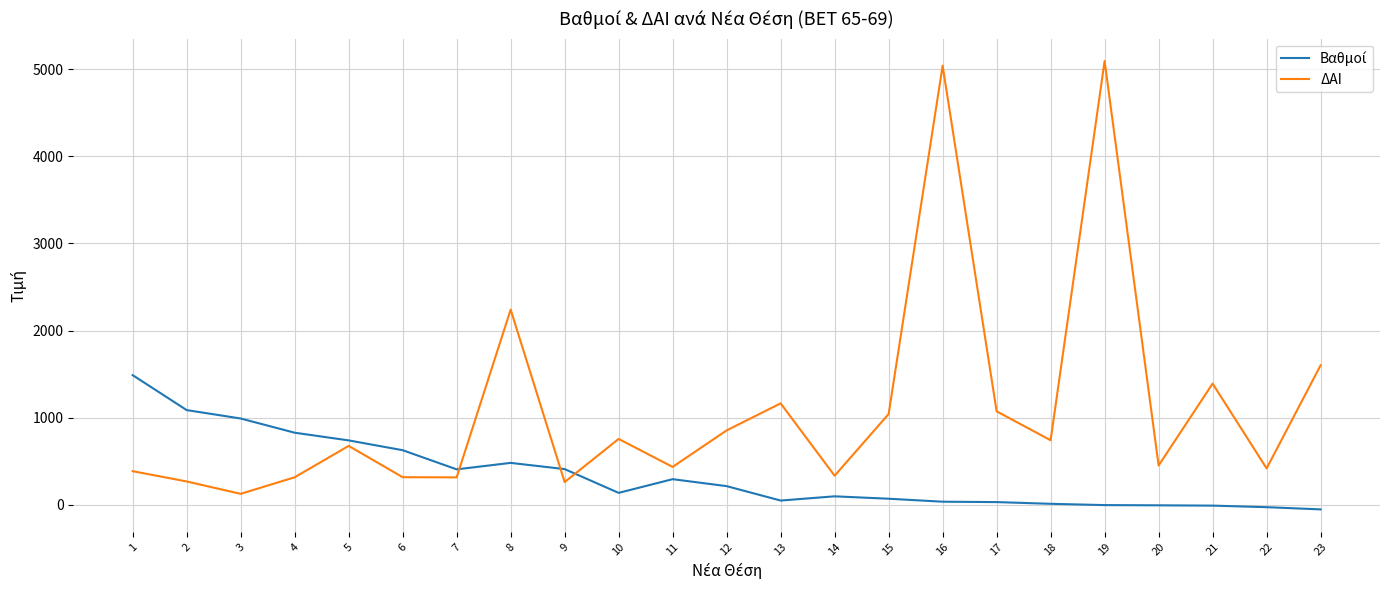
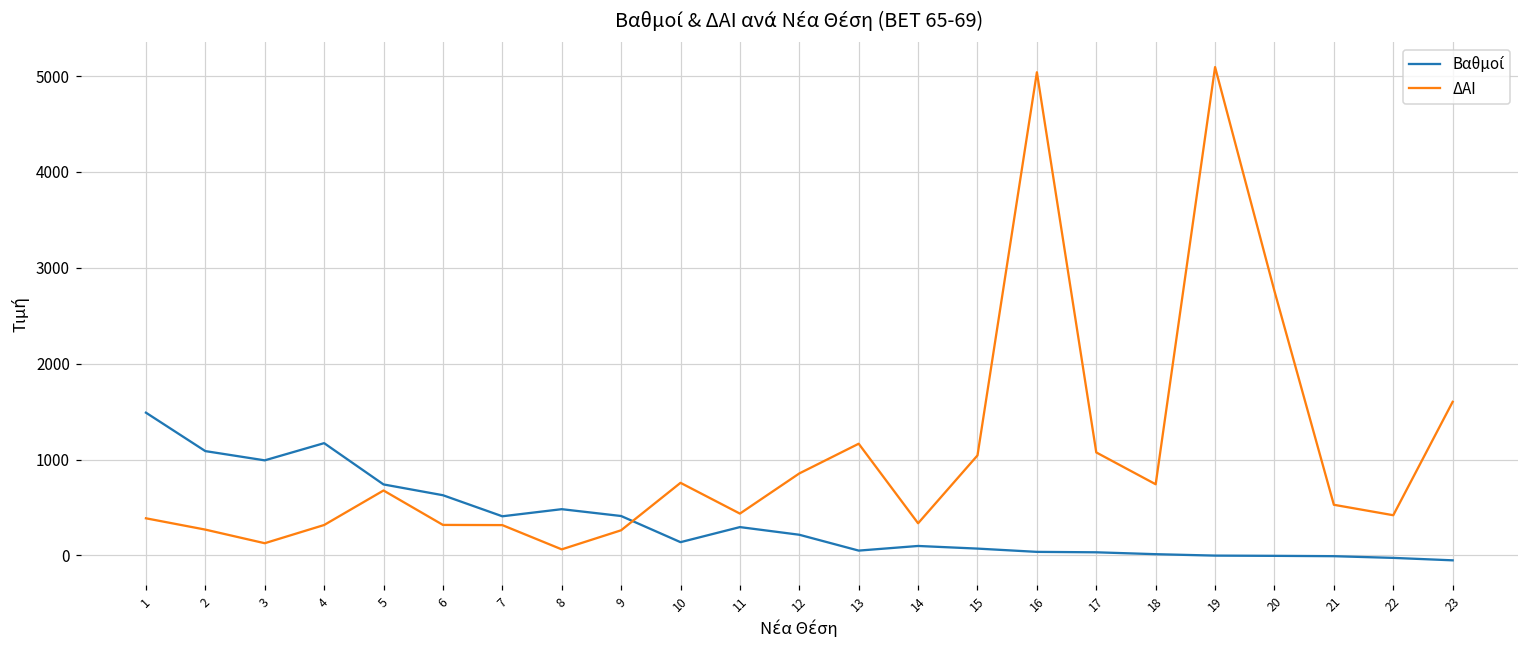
  {
    "Βαθμοί": {
      "1": 1500,
      "2": 1100,
      "3": 1000,
-     "4": 800,
+     "4": 1200,
      "5": 700,
      "6": 600,
      "7": 400,
      "8": 500,
      "9": 400,
      "10": 100,
      "11": 300,
      "12": 200,
      "13": 100,
      "14": 100,
      "15": 100,
      "16": 0,
      "17": 0,
      "18": 0,
      "19": 0,
      "20": 0,
      "21": 0,
      "22": 0,
      "23": -100
    },
    "ΔΑΙ": {
      "1": 400,
      "2": 300,
      "3": 100,
      "4": 300,
      "5": 700,
      "6": 300,
      "7": 300,
-     "8": 2200,
+     "8": 100,
      "9": 300,
      "10": 800,
      "11": 400,
      "12": 900,
      "13": 1200,
      "14": 300,
      "15": 1000,
      "16": 5000,
      "17": 1100,
      "18": 700,
      "19": 5100,
-     "20": 500,
-     "21": 1400,
+     "20": 2800,
+     "21": 500,
      "22": 400,
      "23": 1600
    }
  }
